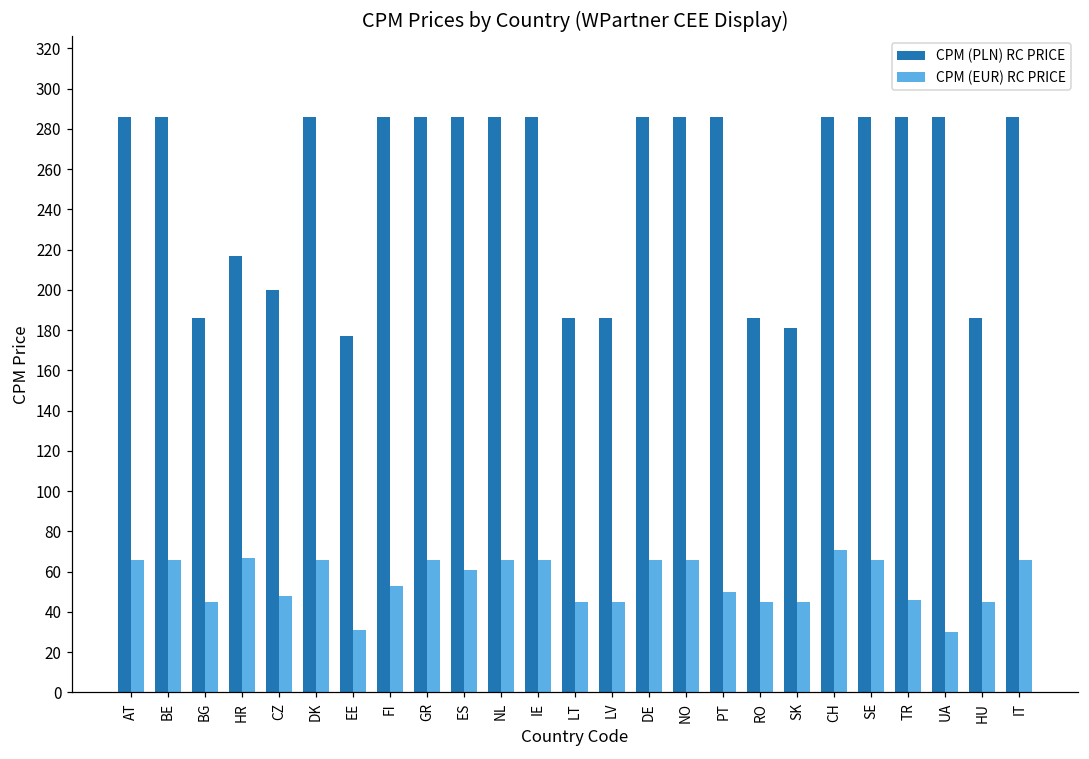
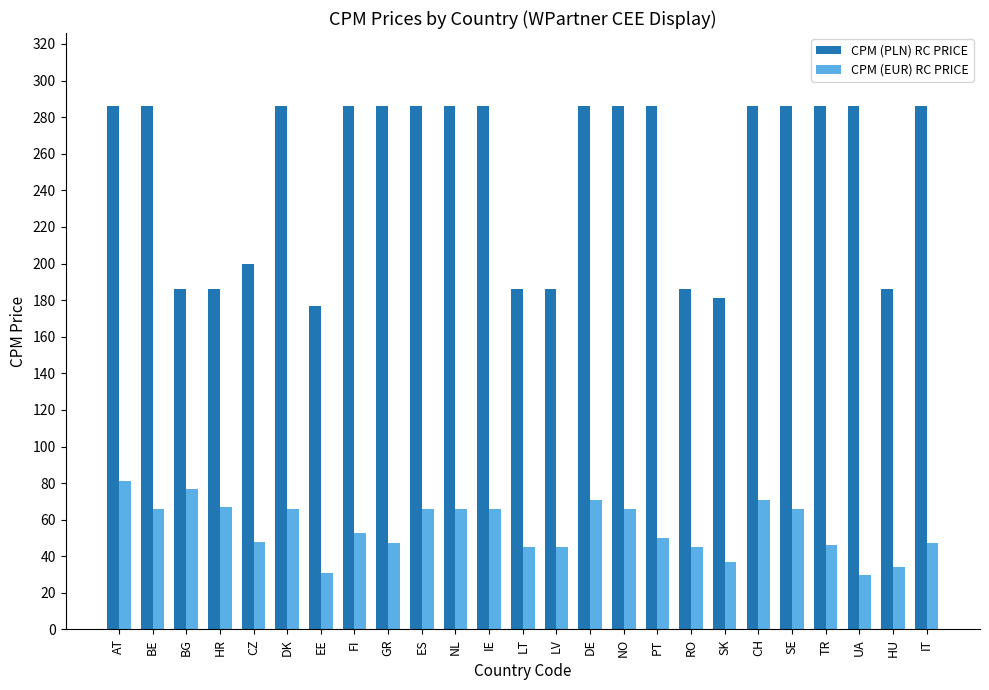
  {
    "CPM (PLN) RC PRICE": {
      "AT": 286,
      "BE": 286,
      "BG": 186,
-     "HR": 217,
+     "HR": 186,
      "CZ": 200,
      "DK": 286,
      "EE": 177,
      "FI": 286,
      "GR": 286,
      "ES": 286,
      "NL": 286,
      "IE": 286,
      "LT": 186,
      "LV": 186,
      "DE": 286,
      "NO": 286,
      "PT": 286,
      "RO": 186,
      "SK": 181,
      "CH": 286,
      "SE": 286,
      "TR": 286,
      "UA": 286,
      "HU": 186,
      "IT": 286
    },
    "CPM (EUR) RC PRICE": {
-     "AT": 66,
+     "AT": 81,
      "BE": 66,
-     "BG": 45,
+     "BG": 77,
      "HR": 67,
      "CZ": 48,
      "DK": 66,
      "EE": 31,
      "FI": 53,
-     "GR": 66,
-     "ES": 61,
+     "GR": 47,
+     "ES": 66,
      "NL": 66,
      "IE": 66,
      "LT": 45,
      "LV": 45,
-     "DE": 66,
+     "DE": 71,
      "NO": 66,
      "PT": 50,
      "RO": 45,
-     "SK": 45,
+     "SK": 37,
      "CH": 71,
      "SE": 66,
      "TR": 46,
      "UA": 30,
-     "HU": 45,
-     "IT": 66
+     "HU": 34,
+     "IT": 47
    }
  }
